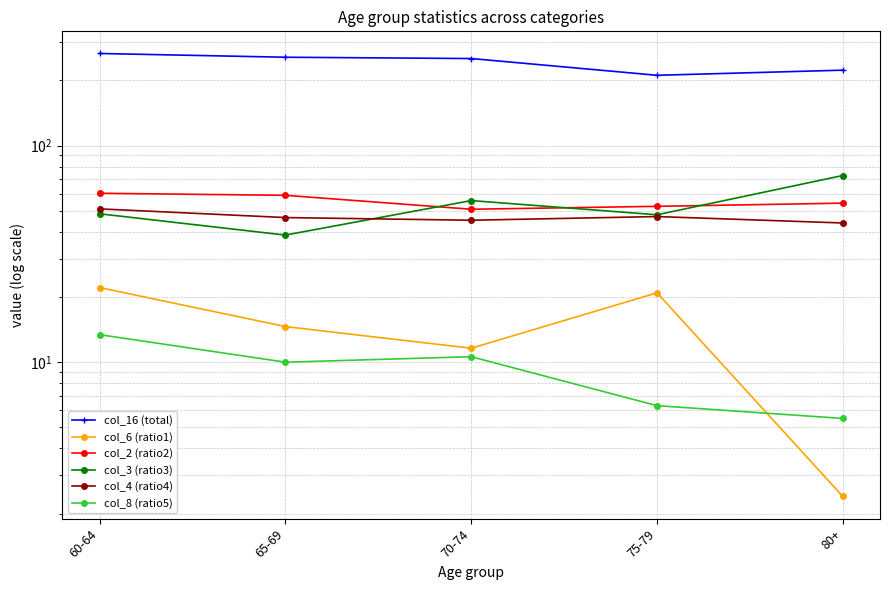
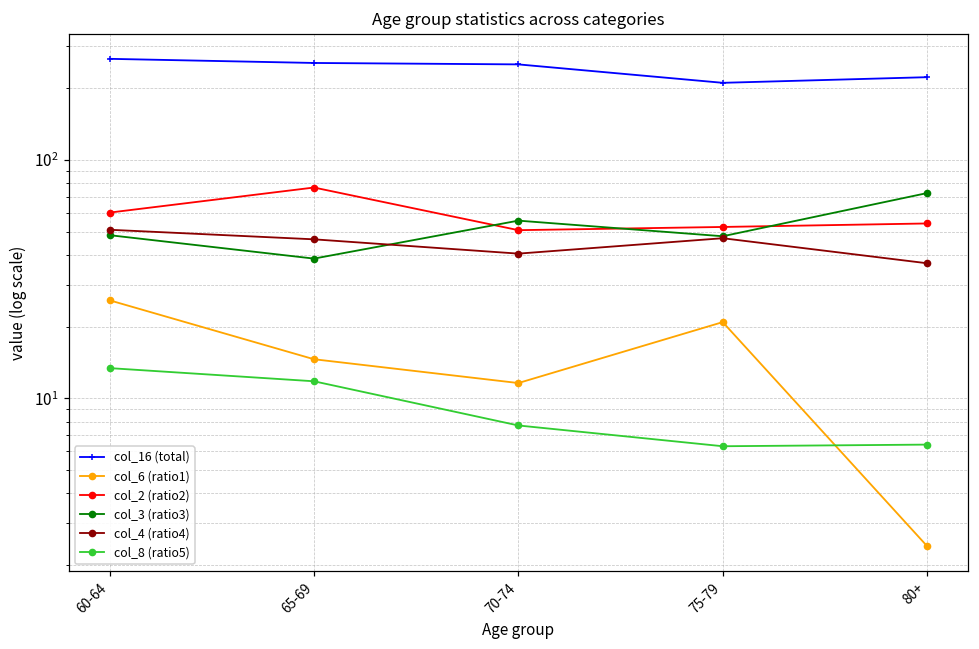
  {
    "col_16 (total)": {
      "60-64": 270,
      "65-69": 260,
      "70-74": 250,
      "75-79": 210,
      "80+": 220
    },
    "col_6 (ratio1)": {
-     "60-64": 22,
+     "60-64": 26,
      "65-69": 15,
      "70-74": 12,
      "75-79": 21,
      "80+": 2.4
    },
    "col_2 (ratio2)": {
      "60-64": 60,
-     "65-69": 59,
+     "65-69": 77,
      "70-74": 51,
      "75-79": 52,
      "80+": 54
    },
    "col_3 (ratio3)": {
      "60-64": 48,
      "65-69": 39,
      "70-74": 56,
      "80+": 73
    },
    "col_4 (ratio4)": {
      "60-64": 51,
      "65-69": 47,
-     "70-74": 45,
-     "80+": 44
+     "70-74": 41,
+     "80+": 37
    },
    "col_8 (ratio5)": {
      "60-64": 13,
-     "65-69": 10,
-     "70-74": 11,
+     "65-69": 12,
+     "70-74": 7.7,
      "75-79": 6.3,
-     "80+": 5.5
+     "80+": 6.4
    }
  }
